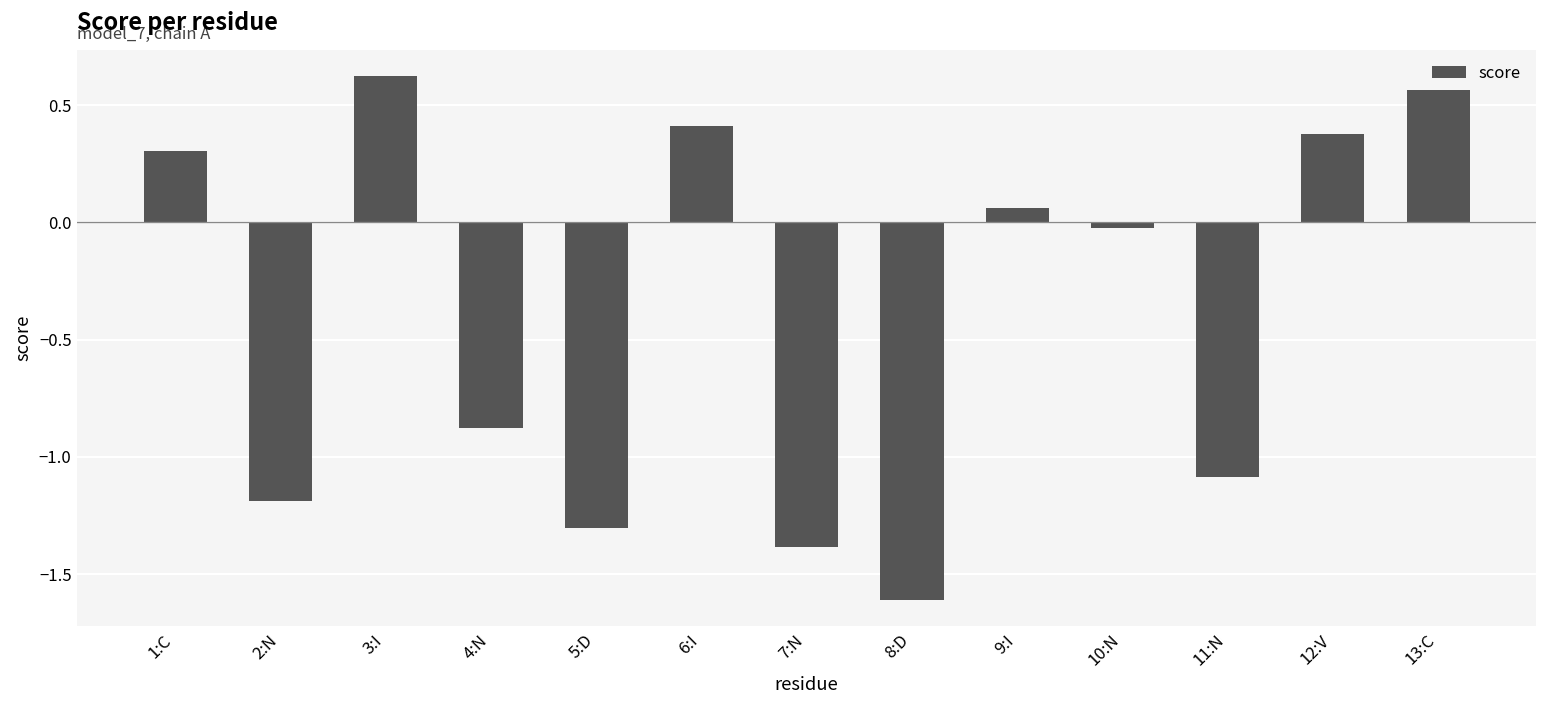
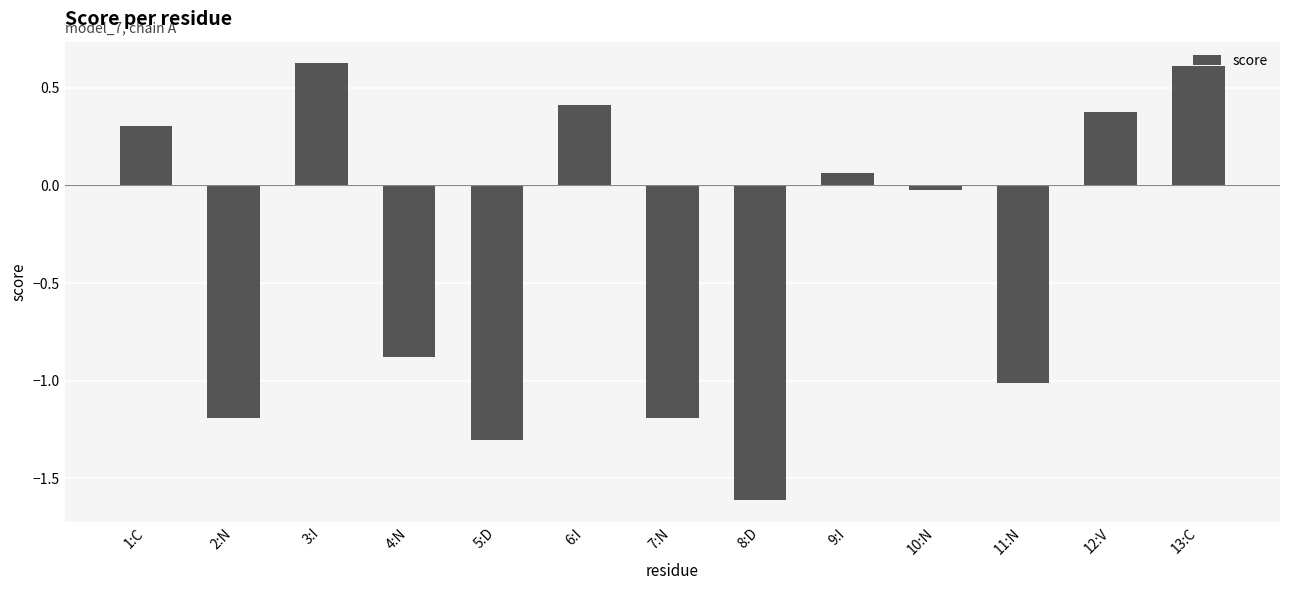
  {
    "1:C": 0.30,
    "2:N": -1.19,
    "3:I": 0.62,
    "4:N": -0.88,
    "5:D": -1.30,
    "6:I": 0.41,
-   "7:N": -1.39,
+   "7:N": -1.19,
    "8:D": -1.61,
    "9:I": 0.06,
    "10:N": -0.03,
-   "11:N": -1.09,
+   "11:N": -1.01,
    "12:V": 0.38,
-   "13:C": 0.56
+   "13:C": 0.61
  }
